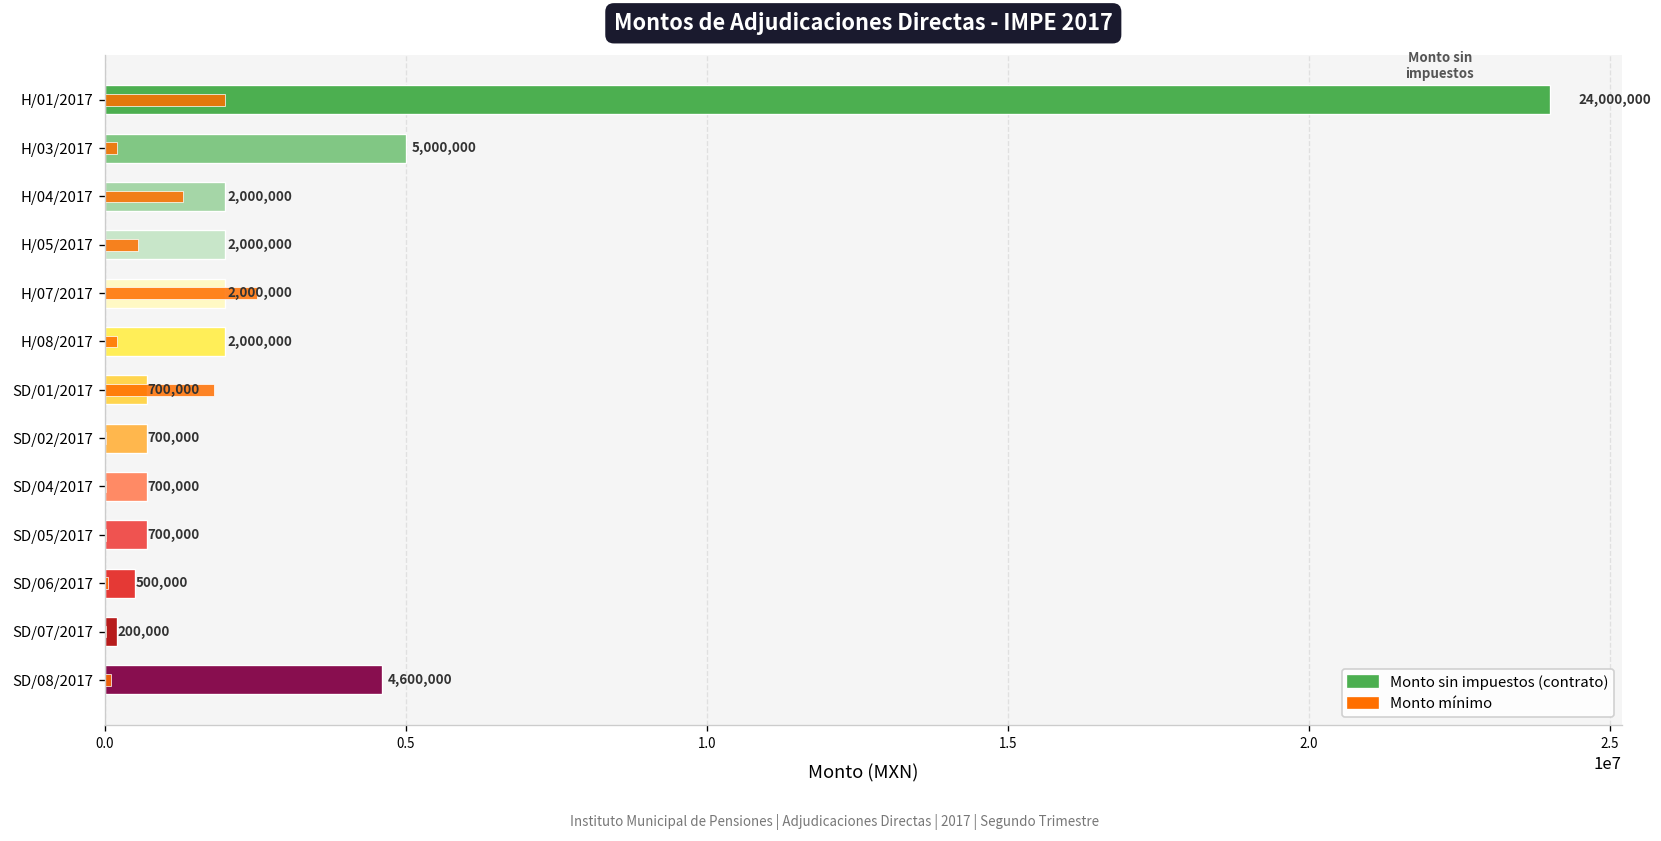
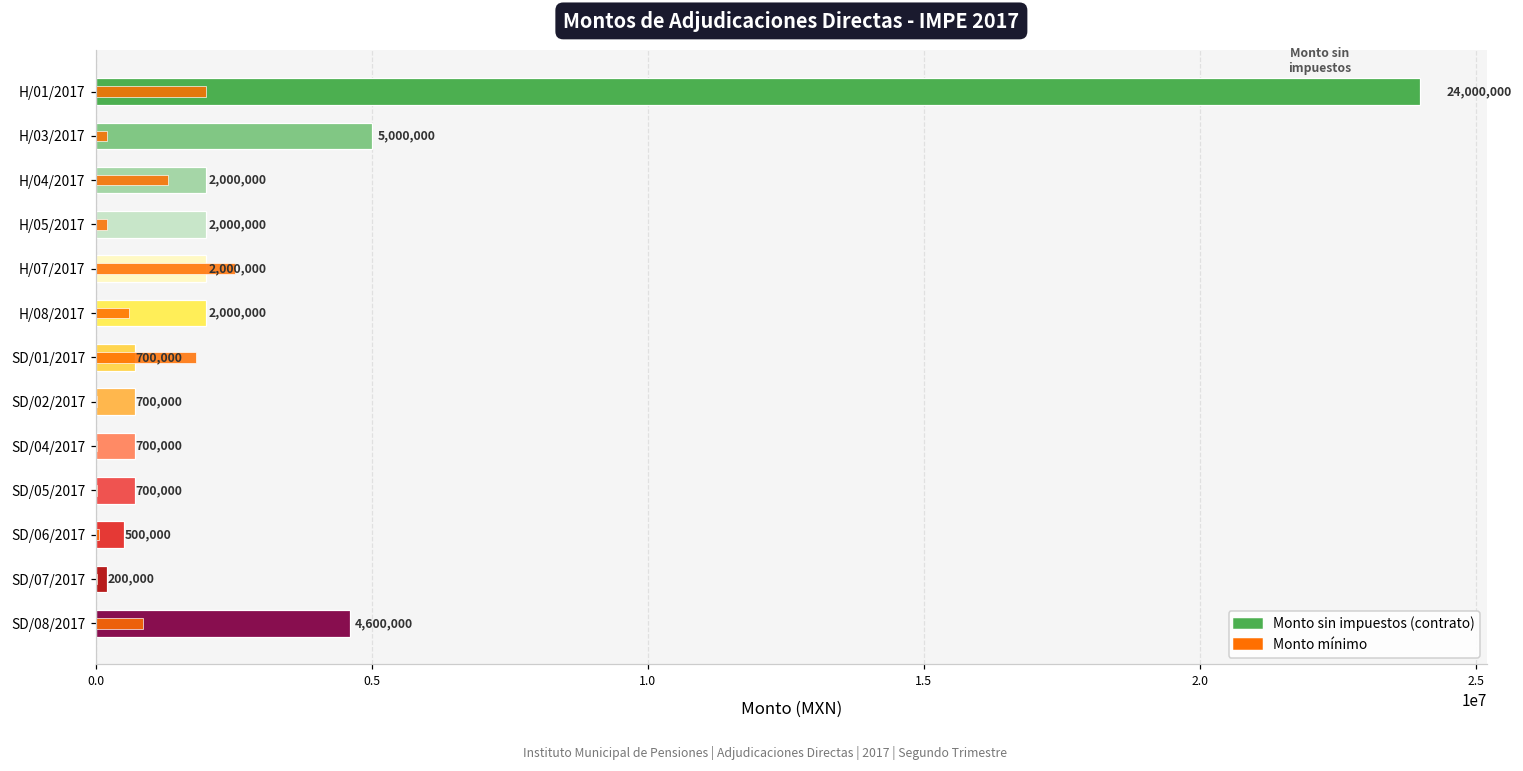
  {
    "Monto mínimo": {
-     "H/05/2017": 600000,
-     "H/08/2017": 200000,
-     "SD/08/2017": 100000
+     "H/05/2017": 200000,
+     "H/08/2017": 600000,
+     "SD/08/2017": 800000
    }
  }
